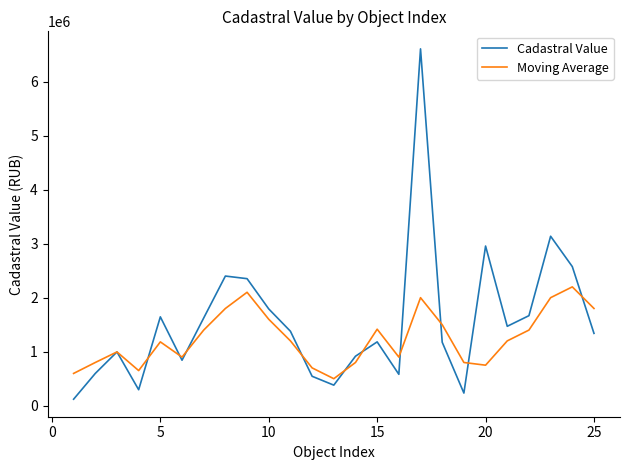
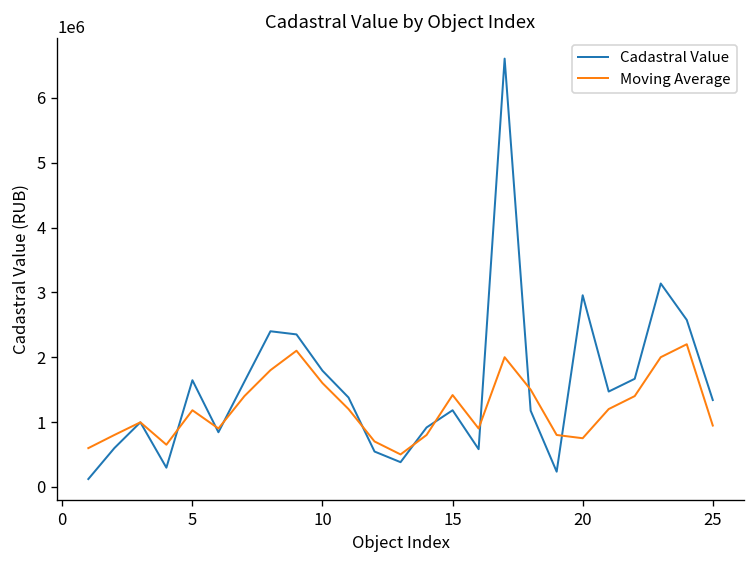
  {
    "Cadastral Value": {
      "5": 1600000,
      "10": 1800000,
      "15": 1200000,
      "20": 3000000,
      "25": 1300000
    },
    "Moving Average": {
      "5": 1200000,
      "10": 1600000,
      "15": 1400000,
      "20": 800000,
-     "25": 1800000
+     "25": 900000
    }
  }
